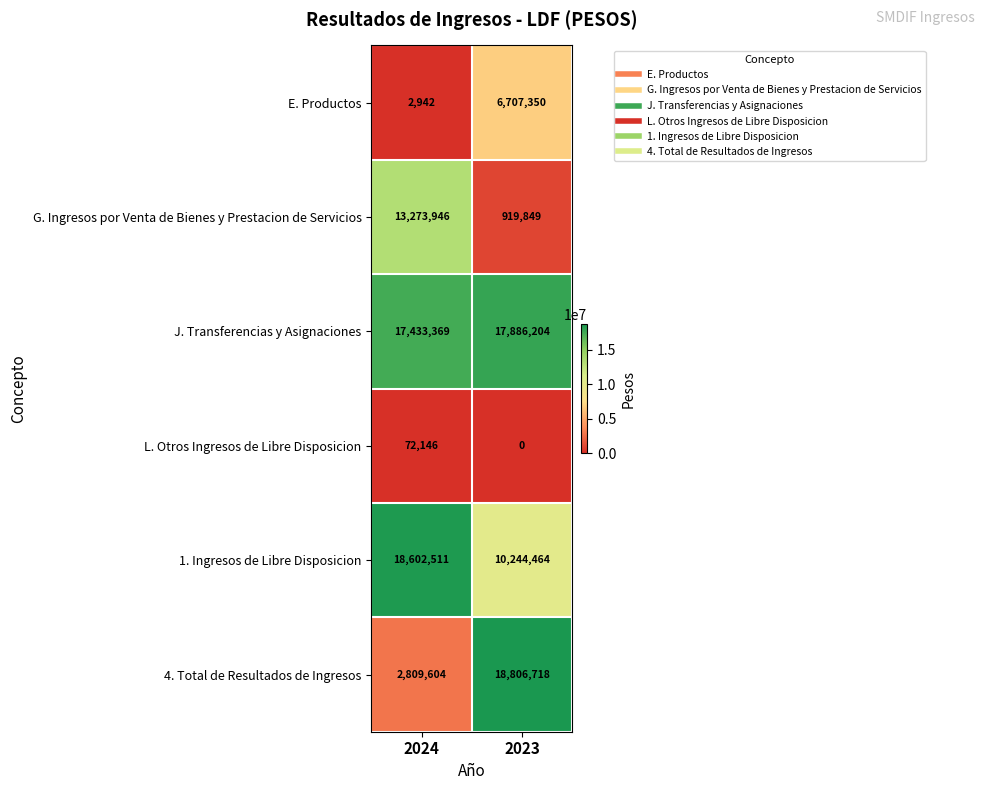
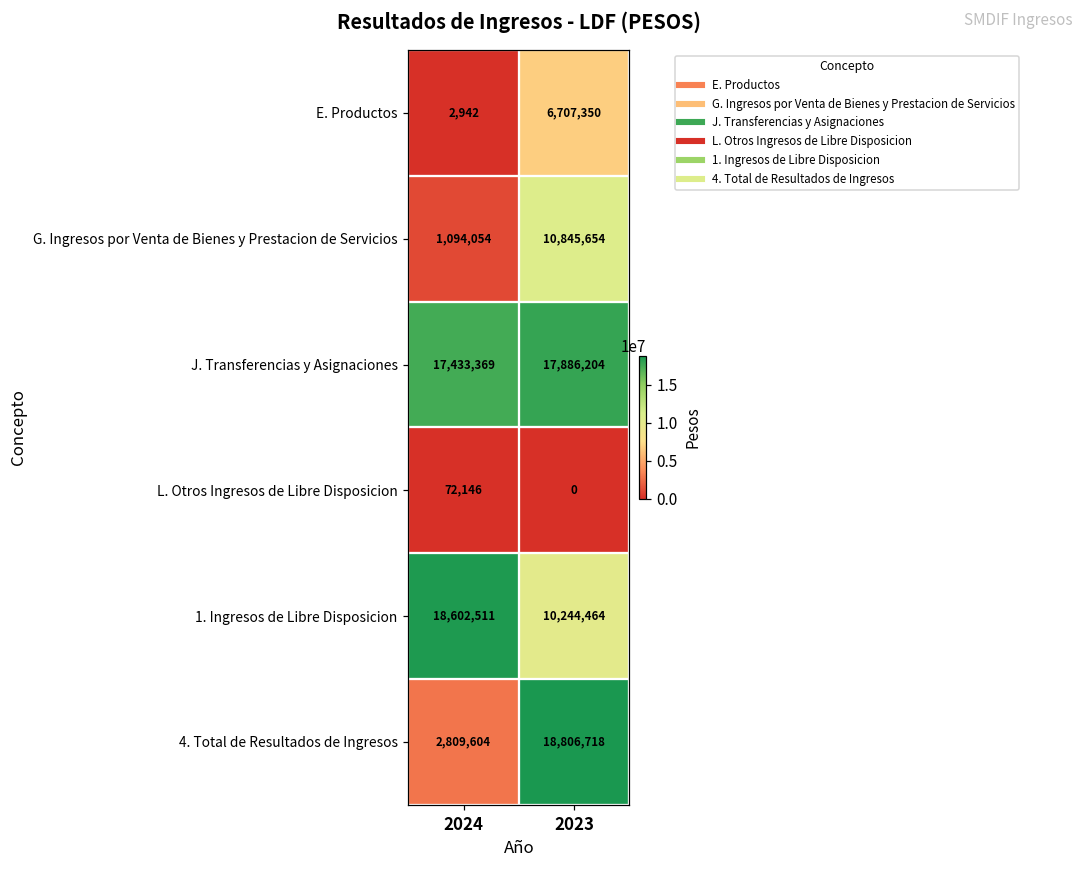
  {
    "E. Productos": {
      "2024": "2,942",
      "2023": "6,707,350"
    },
    "G. Ingresos por Venta de Bienes y Prestacion de Servicios": {
-     "2024": "13,273,946",
-     "2023": "919,849"
+     "2024": "1,094,054",
+     "2023": "10,845,654"
    },
    "J. Transferencias y Asignaciones": {
      "2024": "17,433,369",
      "2023": "17,886,204"
    },
    "L. Otros Ingresos de Libre Disposicion": {
      "2024": "72,146",
      "2023": "0"
    },
    "1. Ingresos de Libre Disposicion": {
      "2024": "18,602,511",
      "2023": "10,244,464"
    },
    "4. Total de Resultados de Ingresos": {
      "2024": "2,809,604",
      "2023": "18,806,718"
    }
  }
